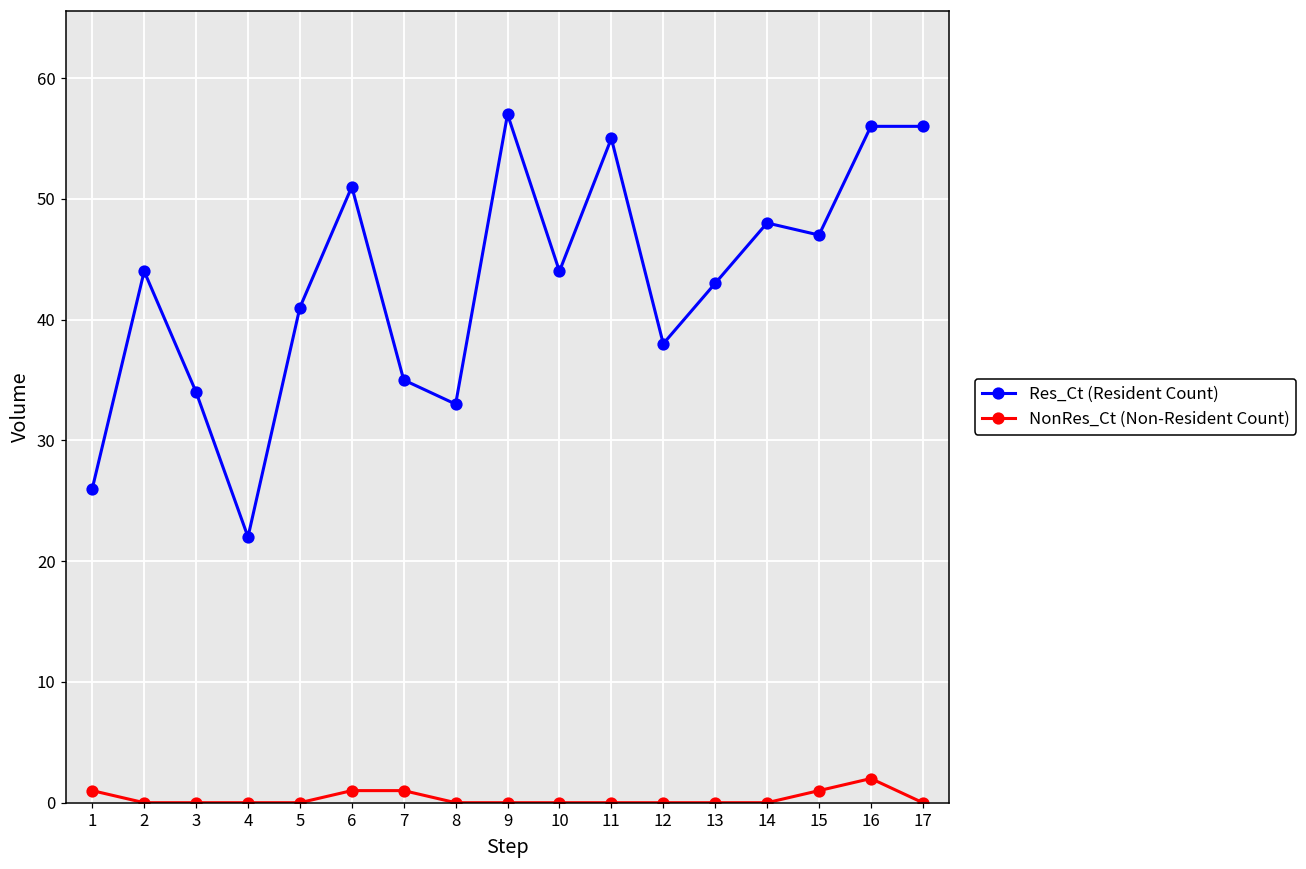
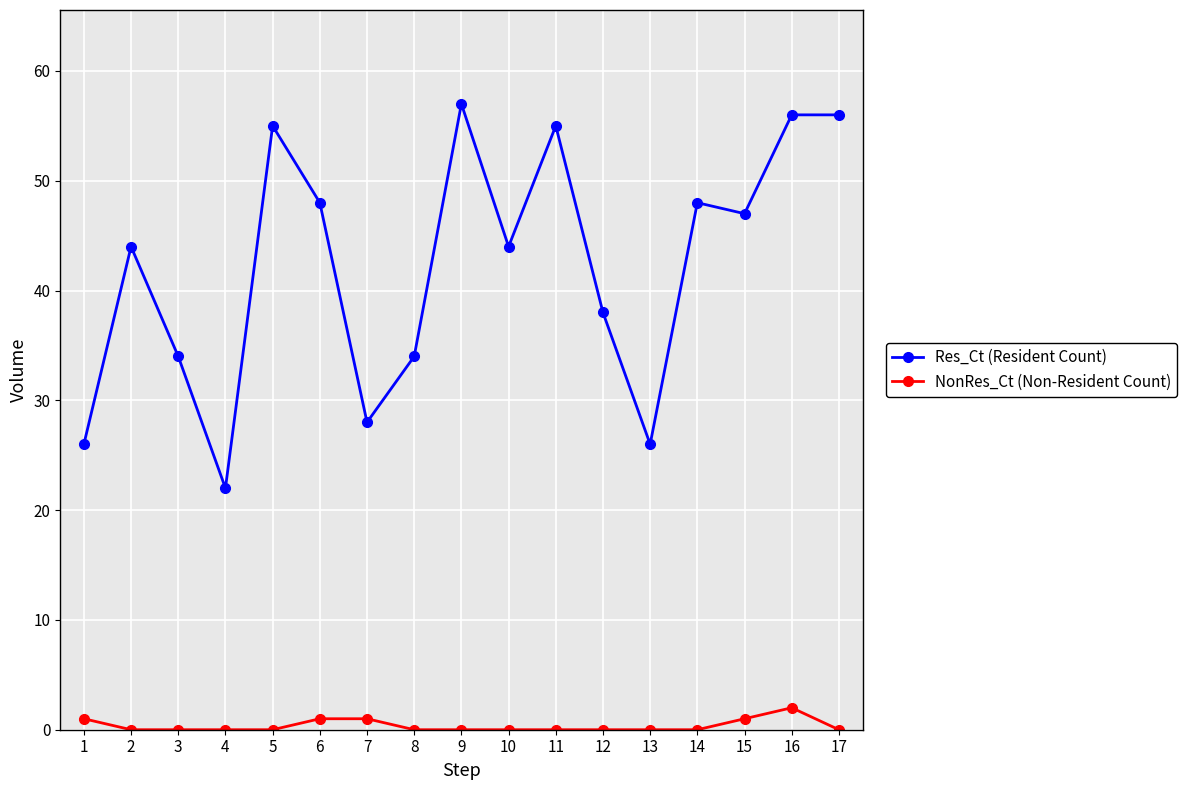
  {
    "Res_Ct (Resident Count)": {
      "1": 26,
      "2": 44,
      "3": 34,
      "4": 22,
-     "5": 41,
-     "6": 51,
-     "7": 35,
-     "8": 33,
+     "5": 55,
+     "6": 48,
+     "7": 28,
+     "8": 34,
      "9": 57,
      "10": 44,
      "11": 55,
      "12": 38,
-     "13": 43,
+     "13": 26,
      "14": 48,
      "15": 47,
      "16": 56,
      "17": 56
    },
    "NonRes_Ct (Non-Resident Count)": {
      "1": 1,
      "2": 0,
      "3": 0,
      "4": 0,
      "5": 0,
      "6": 1,
      "7": 1,
      "8": 0,
      "9": 0,
      "10": 0,
      "11": 0,
      "12": 0,
      "13": 0,
      "14": 0,
      "15": 1,
      "16": 2,
      "17": 0
    }
  }
